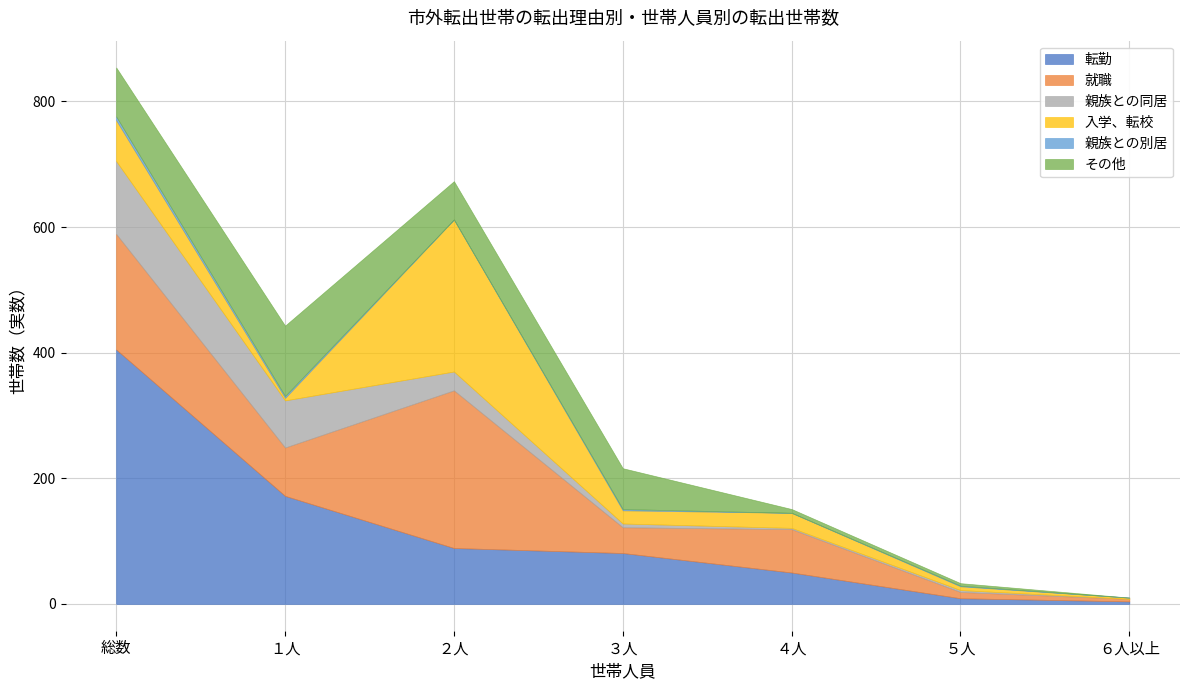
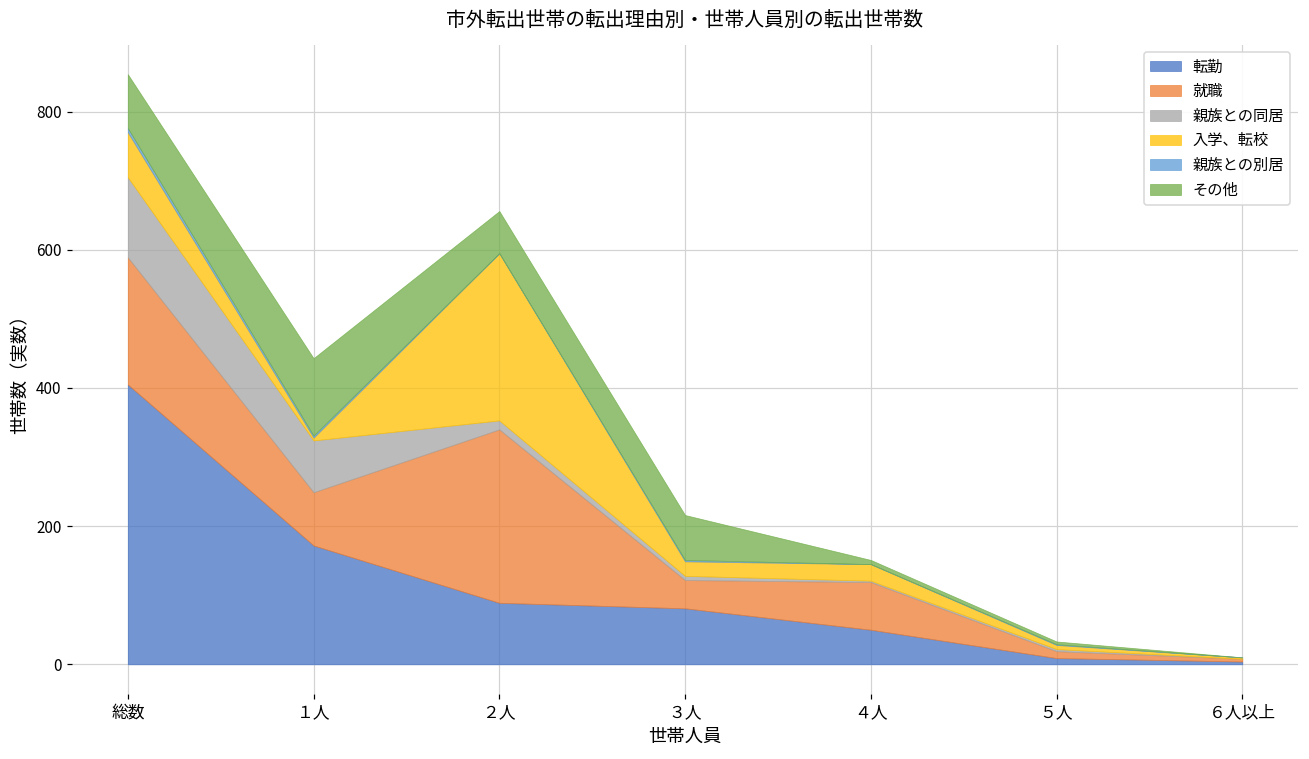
  {
    "就職": {
      "総数": 180,
      "１人": 80,
      "２人": 250,
      "３人": 40
    },
    "親族との同居": {
      "総数": 120,
-     "２人": 30,
+     "２人": 10,
      "３人": 10
    },
    "入学、転校": {
      "総数": 70
    },
    "その他": {
      "総数": 80,
      "１人": 110,
      "２人": 60,
      "３人": 70,
      "４人": 10
    }
  }
